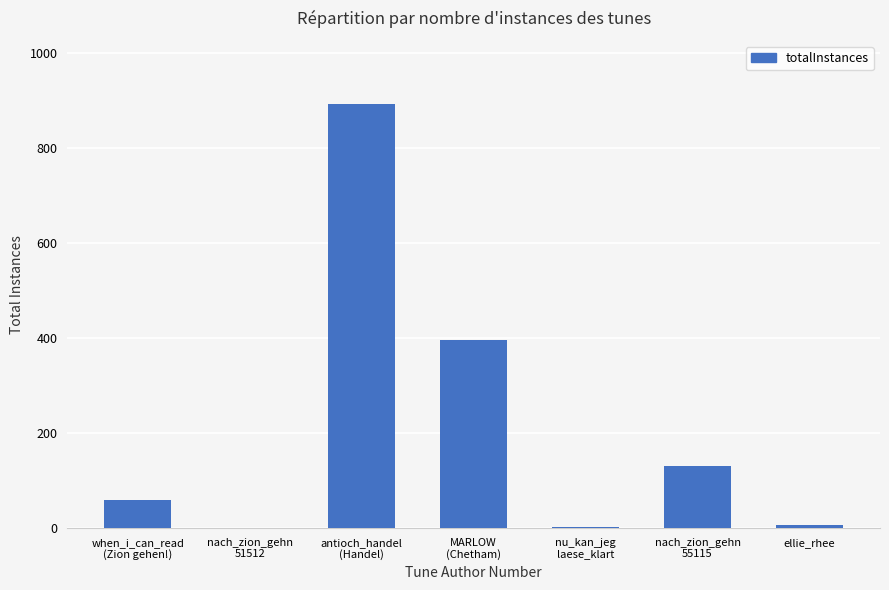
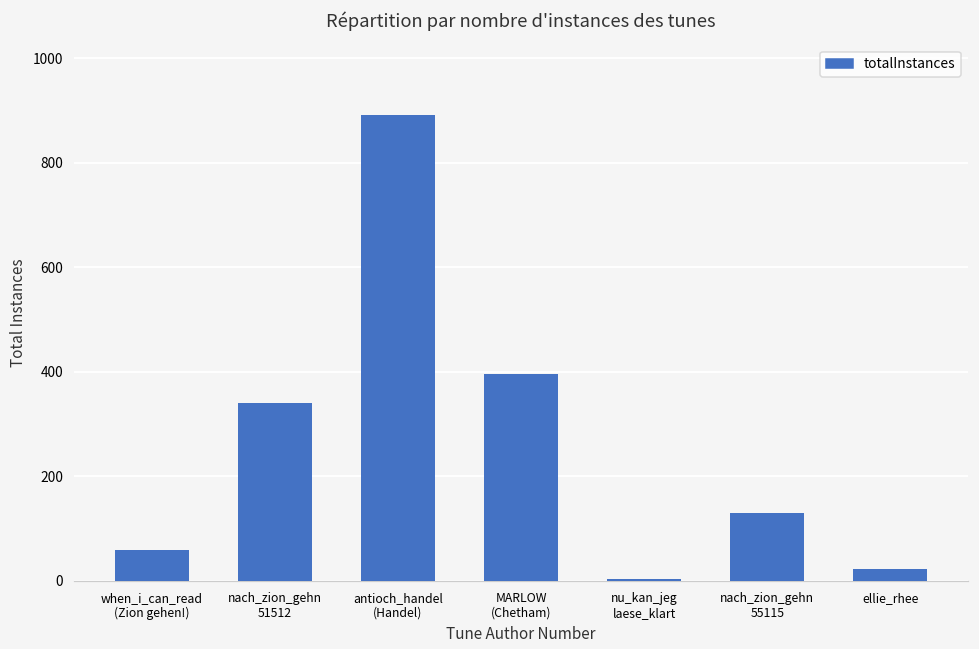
  {
    "when_i_can_read (Zion gehen!)": 60,
-   "nach_zion_gehn 51512": 0,
+   "nach_zion_gehn 51512": 340,
    "antioch_handel (Handel)": 890,
    "MARLOW (Chetham)": 400,
    "nach_zion_gehn 55115": 130,
-   "ellie_rhee": 10
+   "ellie_rhee": 20
  }
